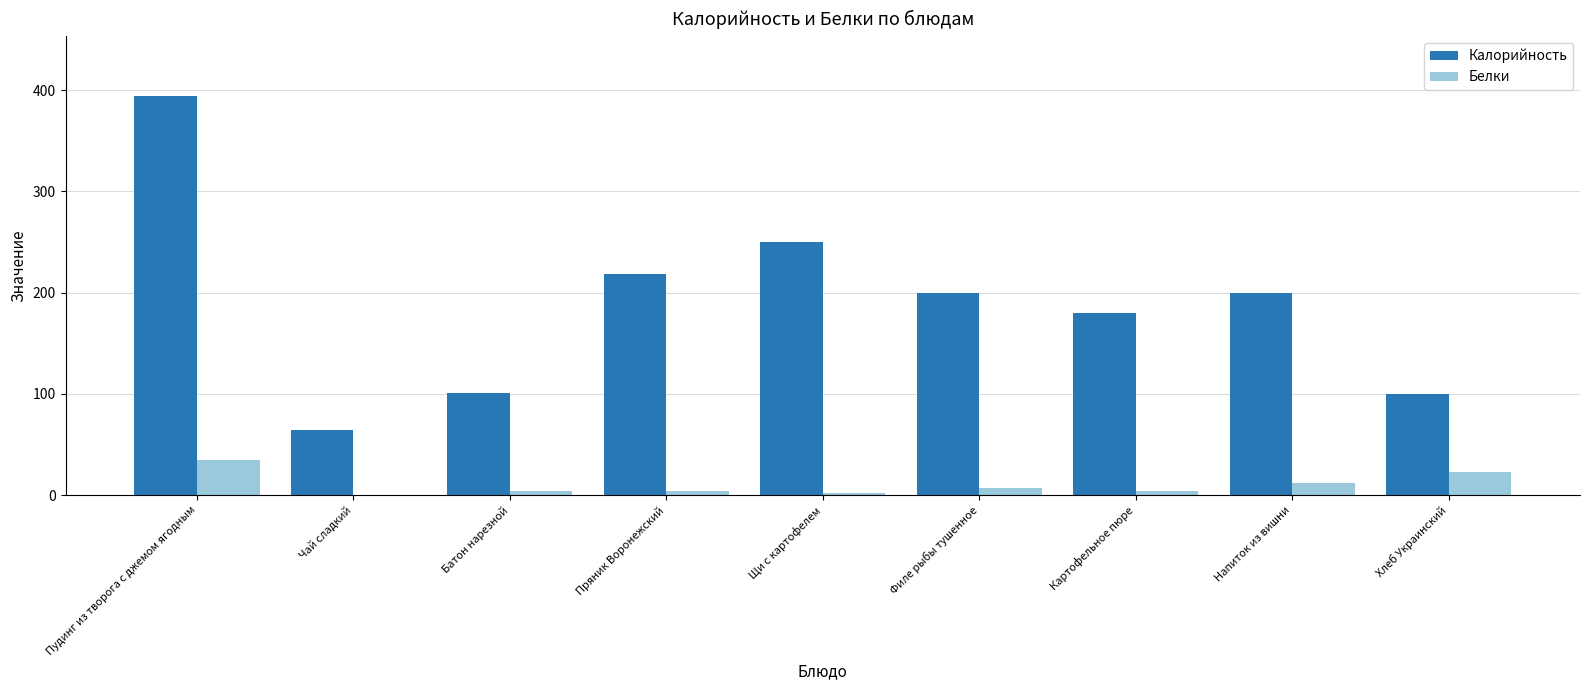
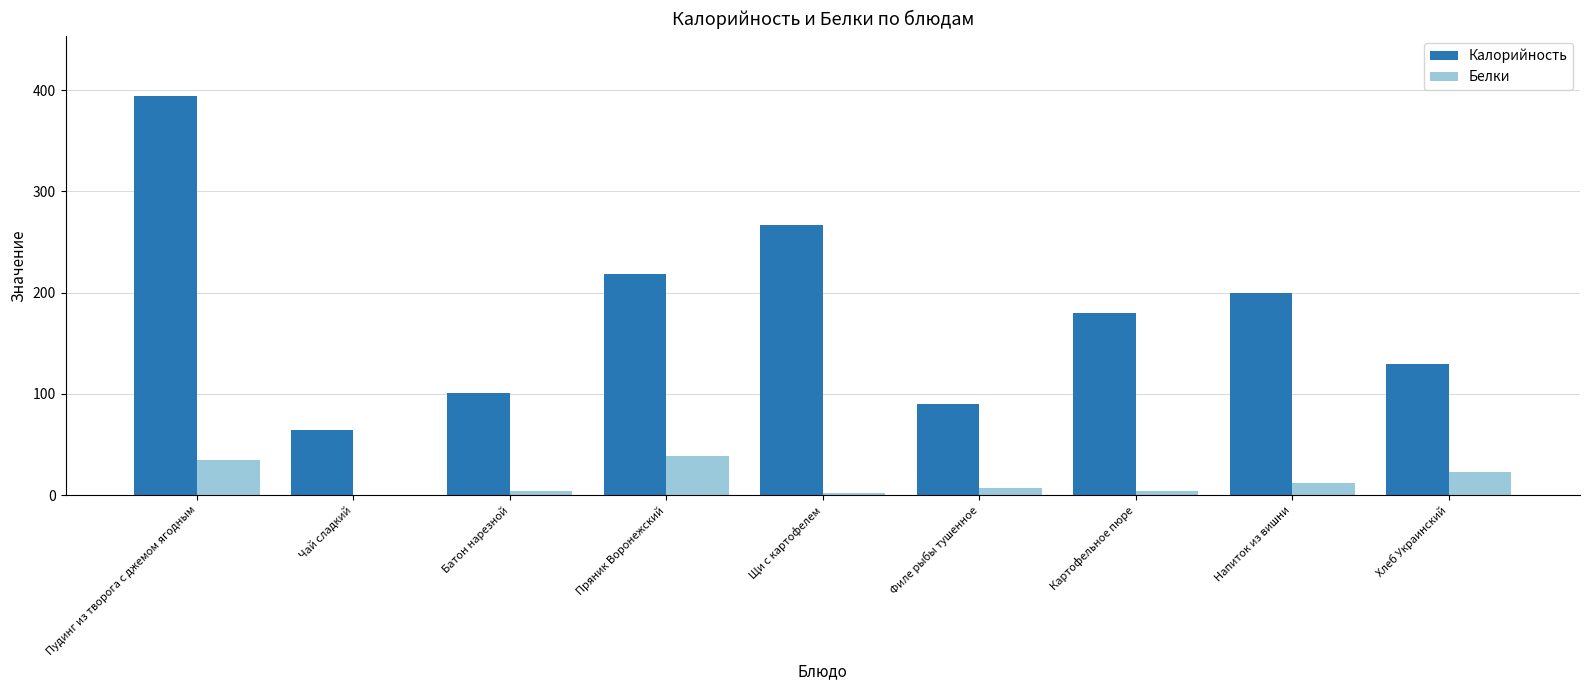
  {
    "Калорийность": {
      "Пудинг из творога с джемом ягодным": 394,
      "Чай сладкий": 64,
      "Батон нарезной": 101,
      "Пряник Воронежский": 218,
-     "Щи с картофелем": 250,
-     "Филе рыбы тушенное": 200,
+     "Щи с картофелем": 267,
+     "Филе рыбы тушенное": 90,
      "Картофельное пюре": 180,
      "Напиток из вишни": 200,
-     "Хлеб Украинский": 100
+     "Хлеб Украинский": 130
    },
    "Белки": {
      "Пудинг из творога с джемом ягодным": 35,
      "Чай сладкий": 0,
      "Батон нарезной": 4,
-     "Пряник Воронежский": 4,
+     "Пряник Воронежский": 39,
      "Филе рыбы тушенное": 7,
      "Картофельное пюре": 4,
      "Напиток из вишни": 12,
      "Хлеб Украинский": 23
    }
  }
